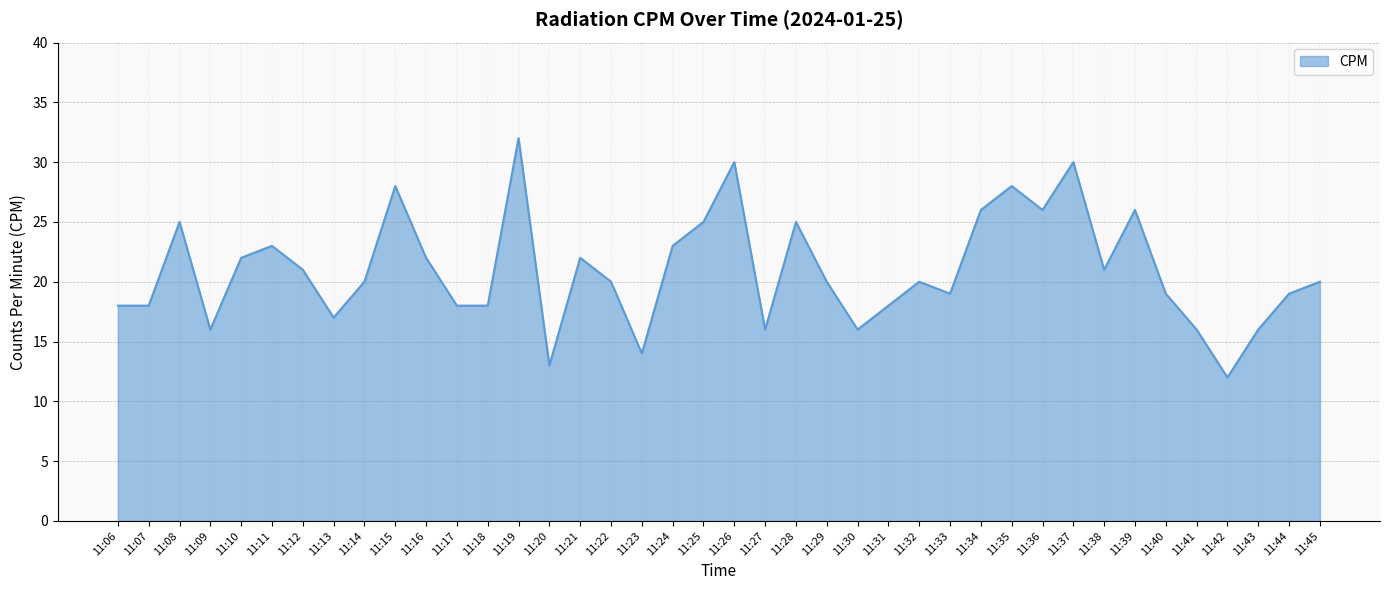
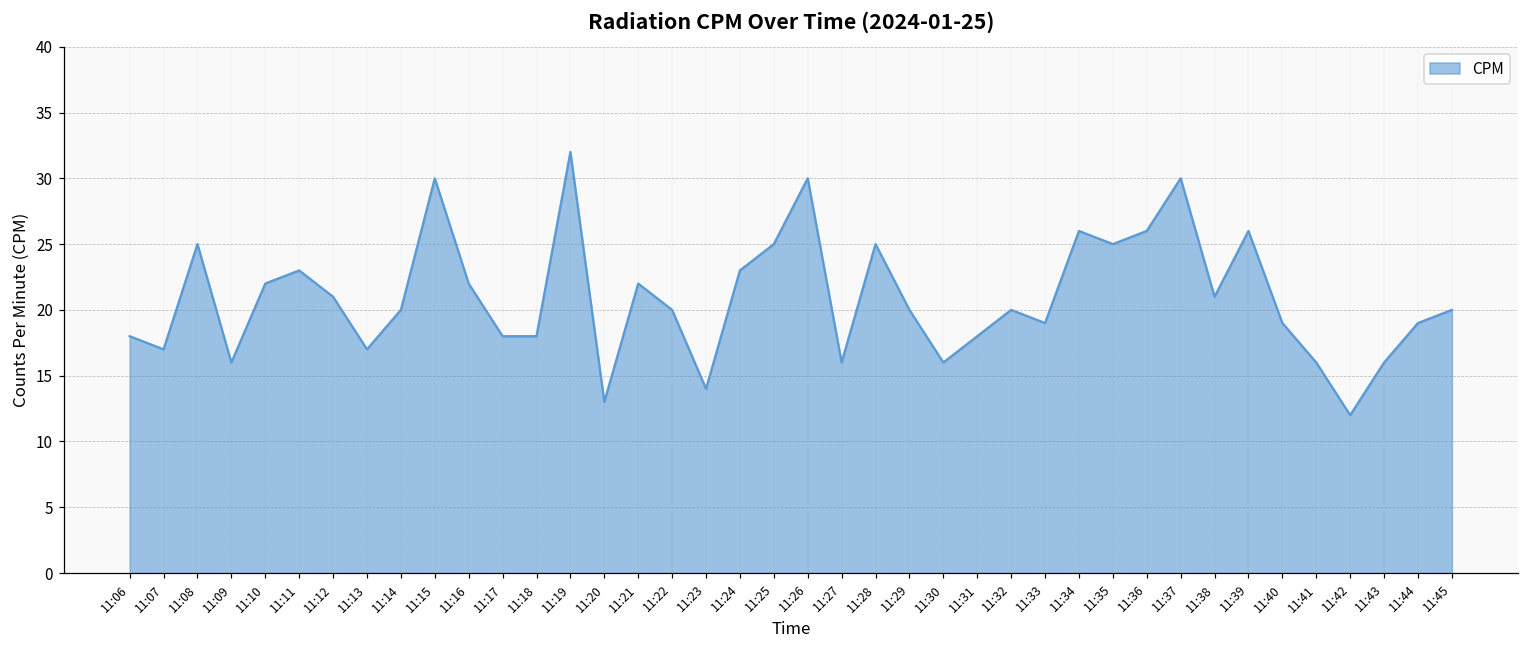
  {
    "11:06": 18,
-   "11:07": 18,
+   "11:07": 17,
    "11:08": 25,
    "11:09": 16,
    "11:10": 22,
    "11:11": 23,
    "11:12": 21,
    "11:13": 17,
    "11:14": 20,
-   "11:15": 28,
+   "11:15": 30,
    "11:16": 22,
    "11:17": 18,
    "11:18": 18,
    "11:19": 32,
    "11:20": 13,
    "11:21": 22,
    "11:22": 20,
    "11:23": 14,
    "11:24": 23,
    "11:25": 25,
    "11:26": 30,
    "11:27": 16,
    "11:28": 25,
    "11:29": 20,
    "11:30": 16,
    "11:31": 18,
    "11:32": 20,
    "11:33": 19,
    "11:34": 26,
-   "11:35": 28,
+   "11:35": 25,
    "11:36": 26,
    "11:37": 30,
    "11:38": 21,
    "11:39": 26,
    "11:40": 19,
    "11:41": 16,
    "11:42": 12,
    "11:43": 16,
    "11:44": 19,
    "11:45": 20
  }
